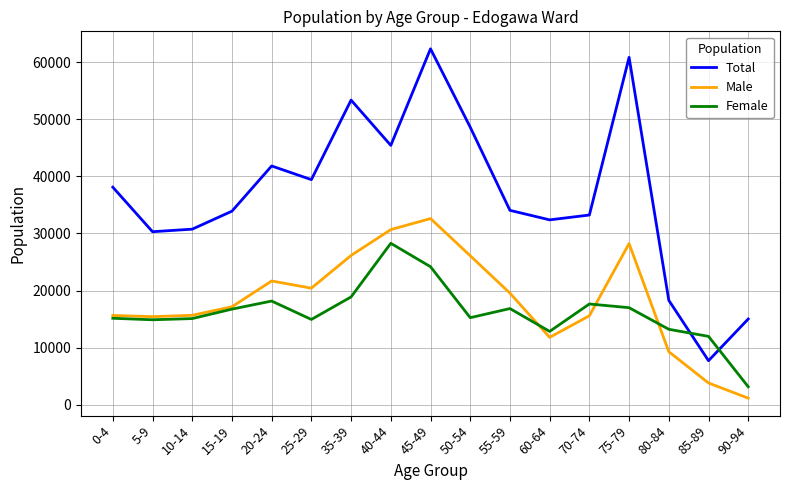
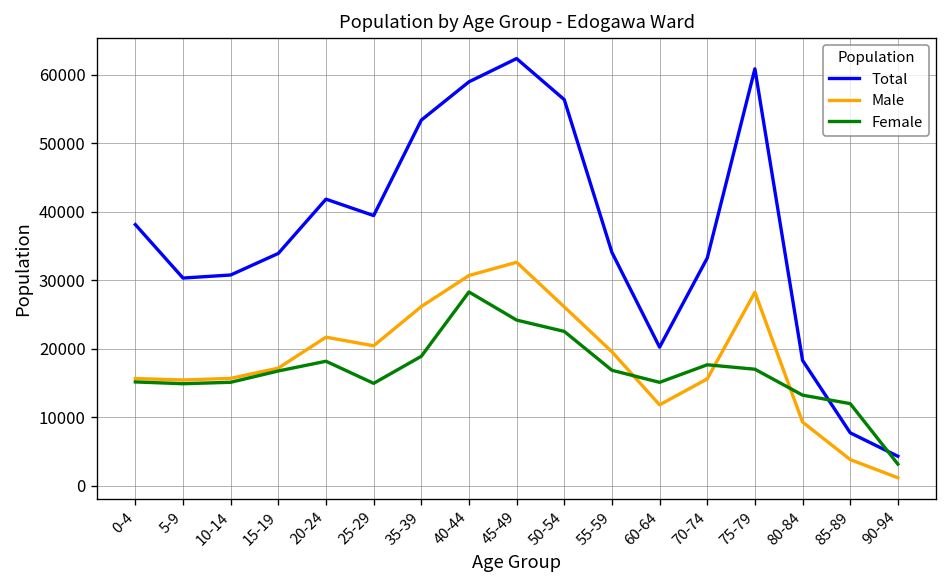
  {
    "Total": {
      "0-4": 38000,
      "5-9": 30000,
      "10-14": 31000,
      "15-19": 34000,
      "20-24": 42000,
      "25-29": 39000,
      "35-39": 53000,
-     "40-44": 45000,
+     "40-44": 59000,
      "45-49": 62000,
-     "50-54": 49000,
+     "50-54": 56000,
      "55-59": 34000,
-     "60-64": 32000,
+     "60-64": 20000,
      "70-74": 33000,
      "75-79": 61000,
      "80-84": 18000,
      "85-89": 8000,
-     "90-94": 15000
+     "90-94": 4000
    },
    "Male": {
      "0-4": 16000,
      "5-9": 15000,
      "10-14": 16000,
      "20-24": 22000,
      "25-29": 20000,
      "35-39": 26000,
      "40-44": 31000,
      "45-49": 33000,
      "50-54": 26000,
      "55-59": 20000,
      "60-64": 12000,
      "70-74": 16000,
      "75-79": 28000,
      "80-84": 9000,
      "85-89": 4000,
      "90-94": 1000
    },
    "Female": {
      "0-4": 15000,
      "5-9": 15000,
      "10-14": 15000,
      "20-24": 18000,
      "25-29": 15000,
      "35-39": 19000,
      "40-44": 28000,
      "45-49": 24000,
-     "50-54": 15000,
+     "50-54": 23000,
      "55-59": 17000,
-     "60-64": 13000,
+     "60-64": 15000,
      "70-74": 18000,
      "75-79": 17000,
      "80-84": 13000,
      "85-89": 12000,
      "90-94": 3000
    }
  }
